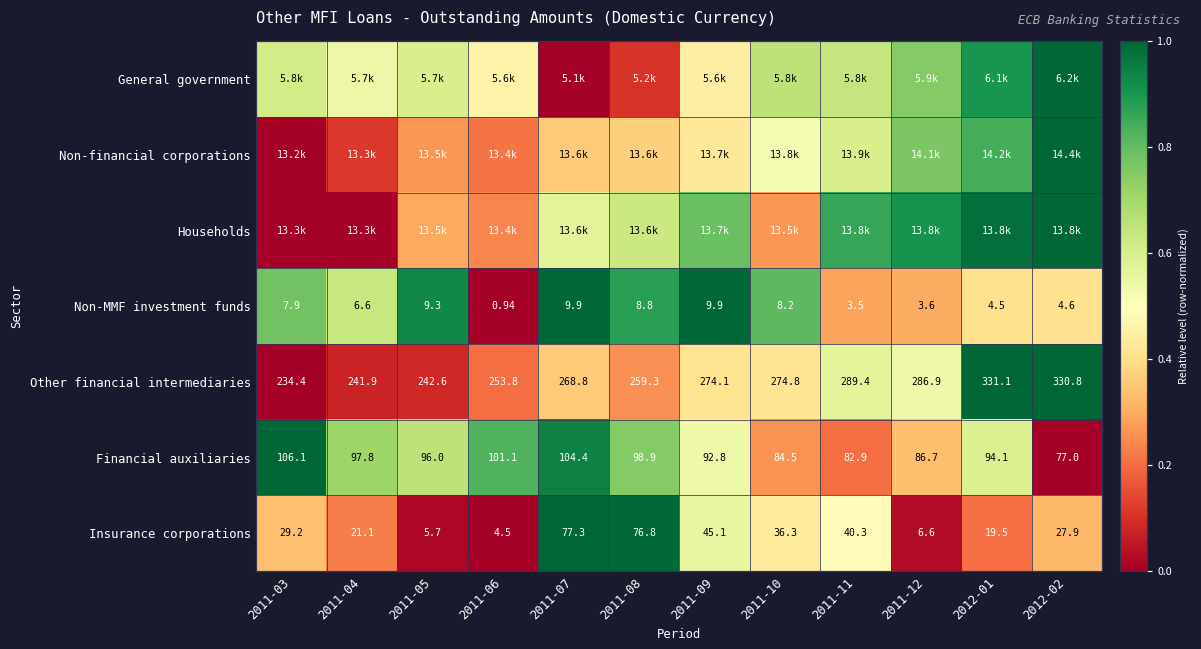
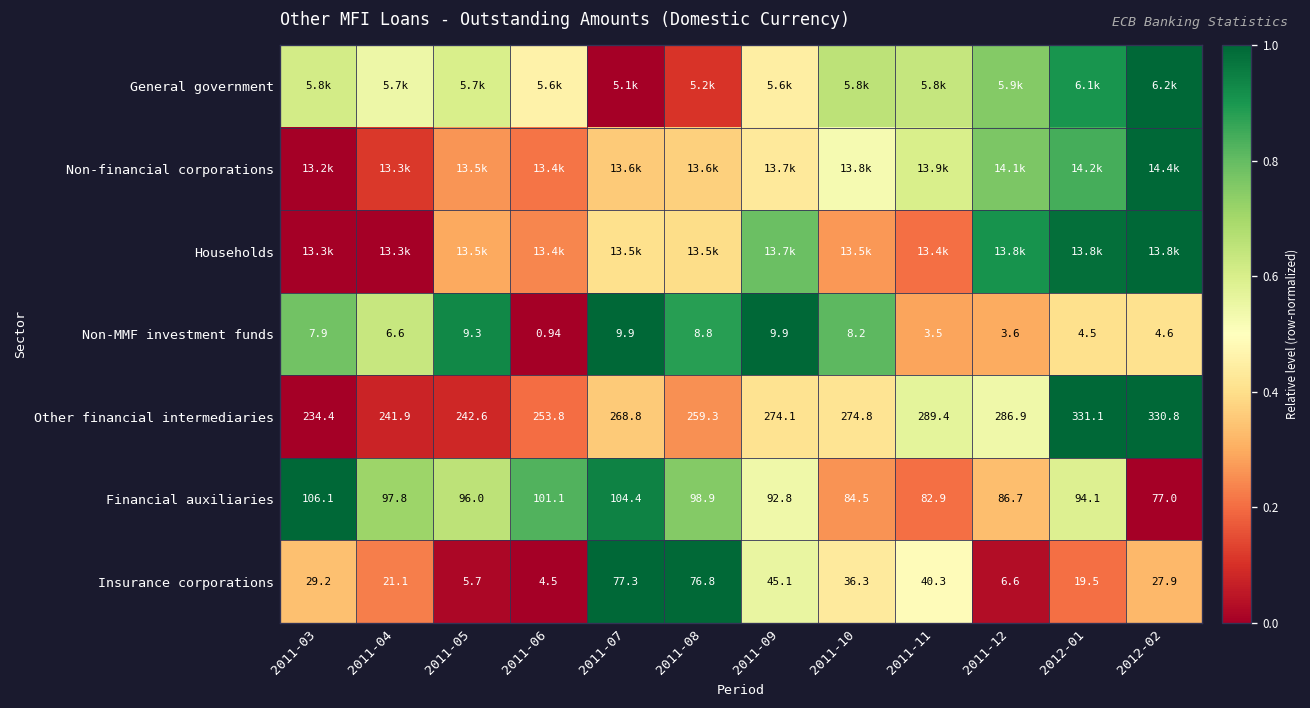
  {
    "General government": {
      "2011-03": "5.8k",
      "2011-04": "5.7k",
      "2011-05": "5.7k",
      "2011-06": "5.6k",
      "2011-07": "5.1k",
      "2011-08": "5.2k",
      "2011-09": "5.6k",
      "2011-10": "5.8k",
      "2011-11": "5.8k",
      "2011-12": "5.9k",
      "2012-01": "6.1k",
      "2012-02": "6.2k"
    },
    "Non-financial corporations": {
      "2011-03": "13.2k",
      "2011-04": "13.3k",
      "2011-05": "13.5k",
      "2011-06": "13.4k",
      "2011-07": "13.6k",
      "2011-08": "13.6k",
      "2011-09": "13.7k",
      "2011-10": "13.8k",
      "2011-11": "13.9k",
      "2011-12": "14.1k",
      "2012-01": "14.2k",
      "2012-02": "14.4k"
    },
    "Households": {
      "2011-03": "13.3k",
      "2011-04": "13.3k",
      "2011-05": "13.5k",
      "2011-06": "13.4k",
-     "2011-07": "13.6k",
-     "2011-08": "13.6k",
+     "2011-07": "13.5k",
+     "2011-08": "13.5k",
      "2011-09": "13.7k",
      "2011-10": "13.5k",
-     "2011-11": "13.8k",
+     "2011-11": "13.4k",
      "2011-12": "13.8k",
      "2012-01": "13.8k",
      "2012-02": "13.8k"
    },
    "Non-MMF investment funds": {
      "2011-03": "7.9",
      "2011-04": "6.6",
      "2011-05": "9.3",
      "2011-06": "0.94",
      "2011-07": "9.9",
      "2011-08": "8.8",
      "2011-09": "9.9",
      "2011-10": "8.2",
      "2011-11": "3.5",
      "2011-12": "3.6",
      "2012-01": "4.5",
      "2012-02": "4.6"
    },
    "Other financial intermediaries": {
      "2011-03": "234.4",
      "2011-04": "241.9",
      "2011-05": "242.6",
      "2011-06": "253.8",
      "2011-07": "268.8",
      "2011-08": "259.3",
      "2011-09": "274.1",
      "2011-10": "274.8",
      "2011-11": "289.4",
      "2011-12": "286.9",
      "2012-01": "331.1",
      "2012-02": "330.8"
    },
    "Financial auxiliaries": {
      "2011-03": "106.1",
      "2011-04": "97.8",
      "2011-05": "96.0",
      "2011-06": "101.1",
      "2011-07": "104.4",
      "2011-08": "98.9",
      "2011-09": "92.8",
      "2011-10": "84.5",
      "2011-11": "82.9",
      "2011-12": "86.7",
      "2012-01": "94.1",
      "2012-02": "77.0"
    },
    "Insurance corporations": {
      "2011-03": "29.2",
      "2011-04": "21.1",
      "2011-05": "5.7",
      "2011-06": "4.5",
      "2011-07": "77.3",
      "2011-08": "76.8",
      "2011-09": "45.1",
      "2011-10": "36.3",
      "2011-11": "40.3",
      "2011-12": "6.6",
      "2012-01": "19.5",
      "2012-02": "27.9"
    }
  }
